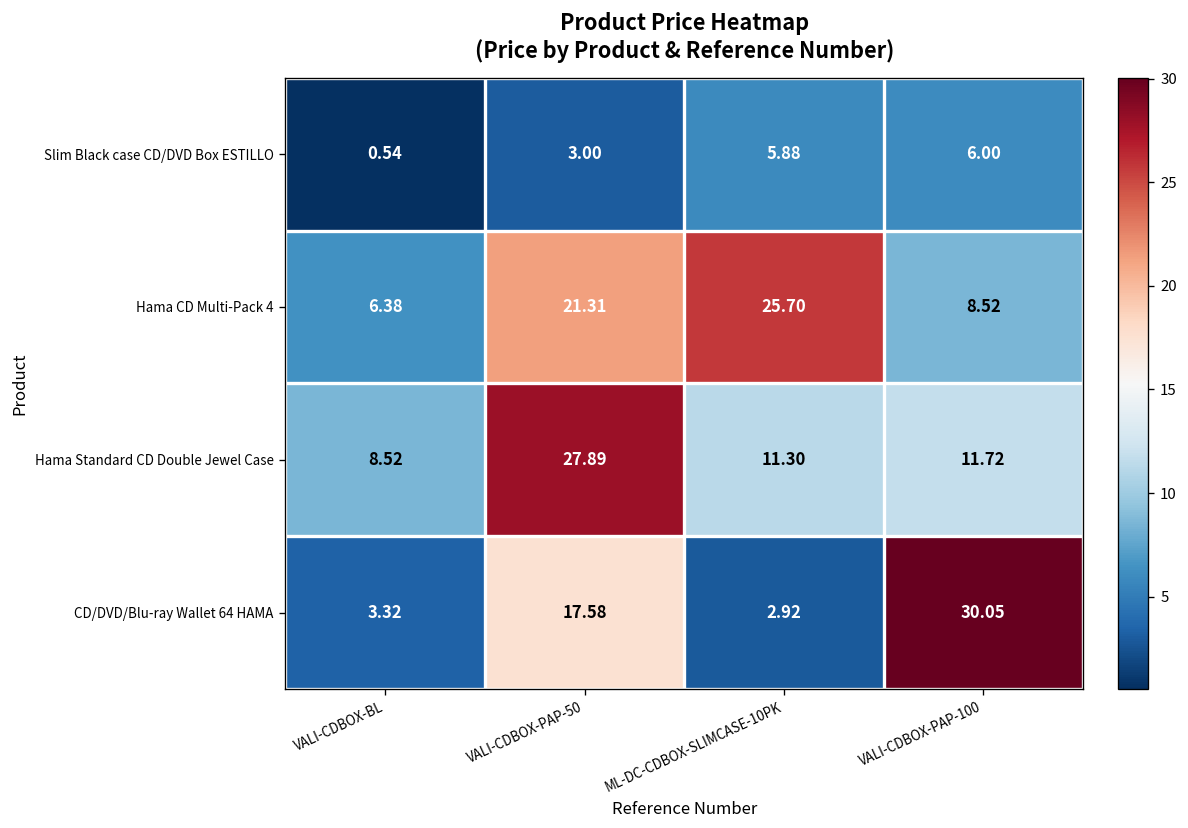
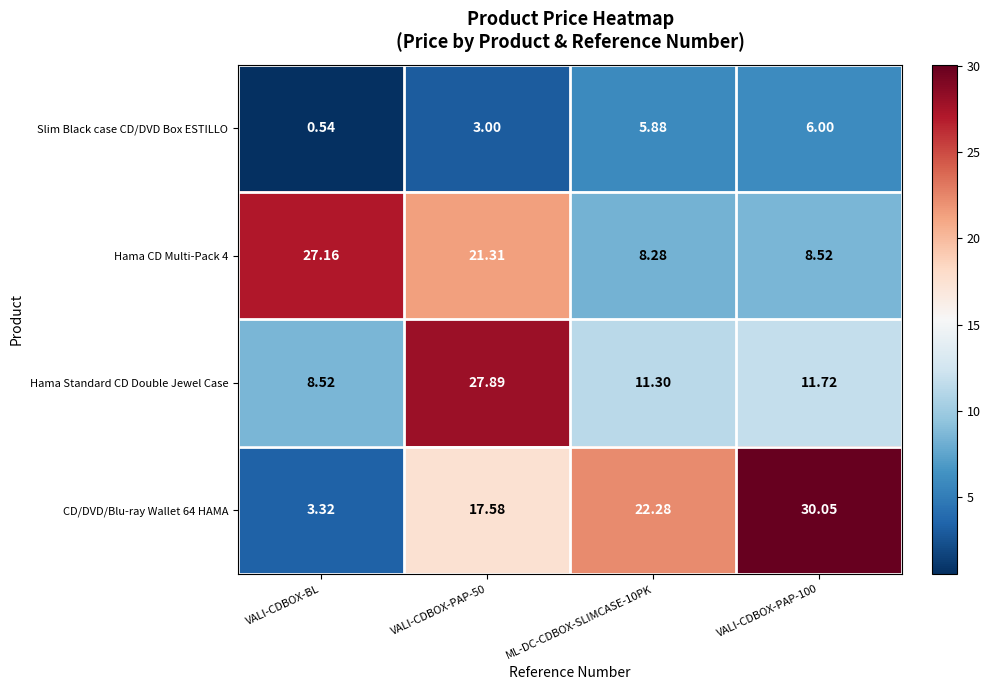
  {
    "Slim Black case CD/DVD Box ESTILLO": {
      "VALI-CDBOX-BL": 0.54,
      "VALI-CDBOX-PAP-50": 3.00,
      "ML-DC-CDBOX-SLIMCASE-10PK": 5.88,
      "VALI-CDBOX-PAP-100": 6.00
    },
    "Hama CD Multi-Pack 4": {
-     "VALI-CDBOX-BL": 6.38,
+     "VALI-CDBOX-BL": 27.16,
      "VALI-CDBOX-PAP-50": 21.31,
-     "ML-DC-CDBOX-SLIMCASE-10PK": 25.70,
+     "ML-DC-CDBOX-SLIMCASE-10PK": 8.28,
      "VALI-CDBOX-PAP-100": 8.52
    },
    "Hama Standard CD Double Jewel Case": {
      "VALI-CDBOX-BL": 8.52,
      "VALI-CDBOX-PAP-50": 27.89,
      "ML-DC-CDBOX-SLIMCASE-10PK": 11.30,
      "VALI-CDBOX-PAP-100": 11.72
    },
    "CD/DVD/Blu-ray Wallet 64 HAMA": {
      "VALI-CDBOX-BL": 3.32,
      "VALI-CDBOX-PAP-50": 17.58,
-     "ML-DC-CDBOX-SLIMCASE-10PK": 2.92,
+     "ML-DC-CDBOX-SLIMCASE-10PK": 22.28,
      "VALI-CDBOX-PAP-100": 30.05
    }
  }
